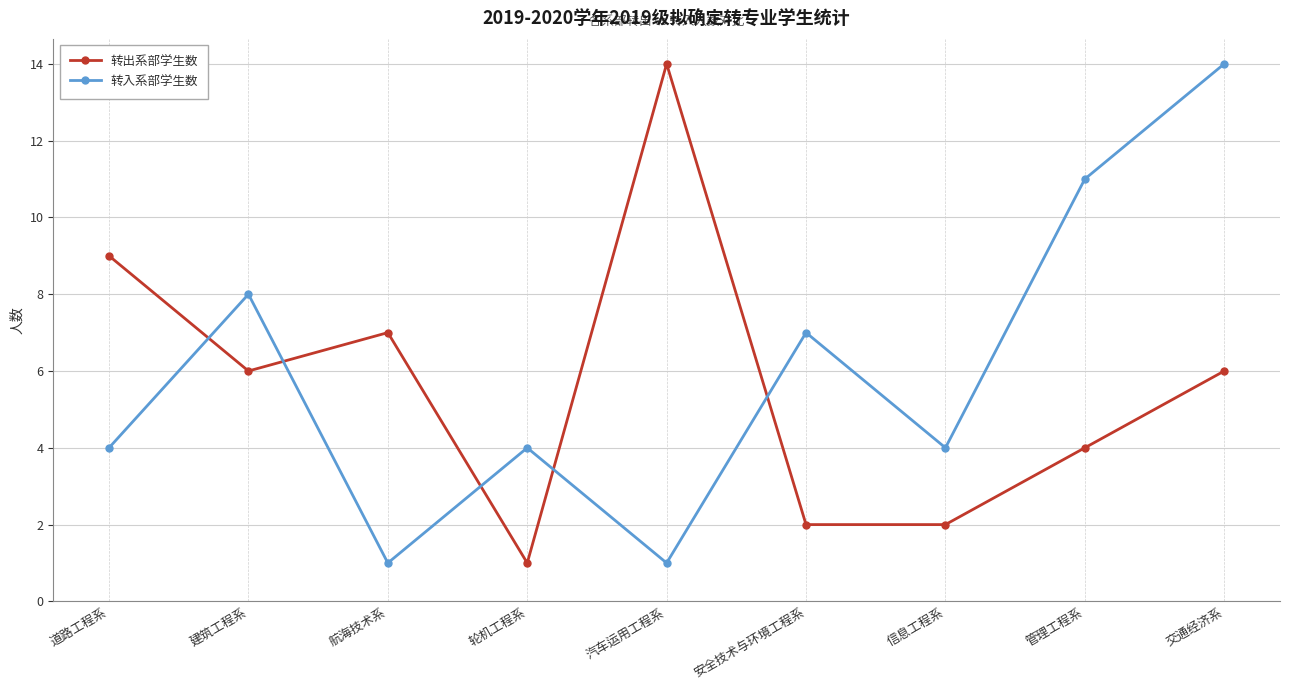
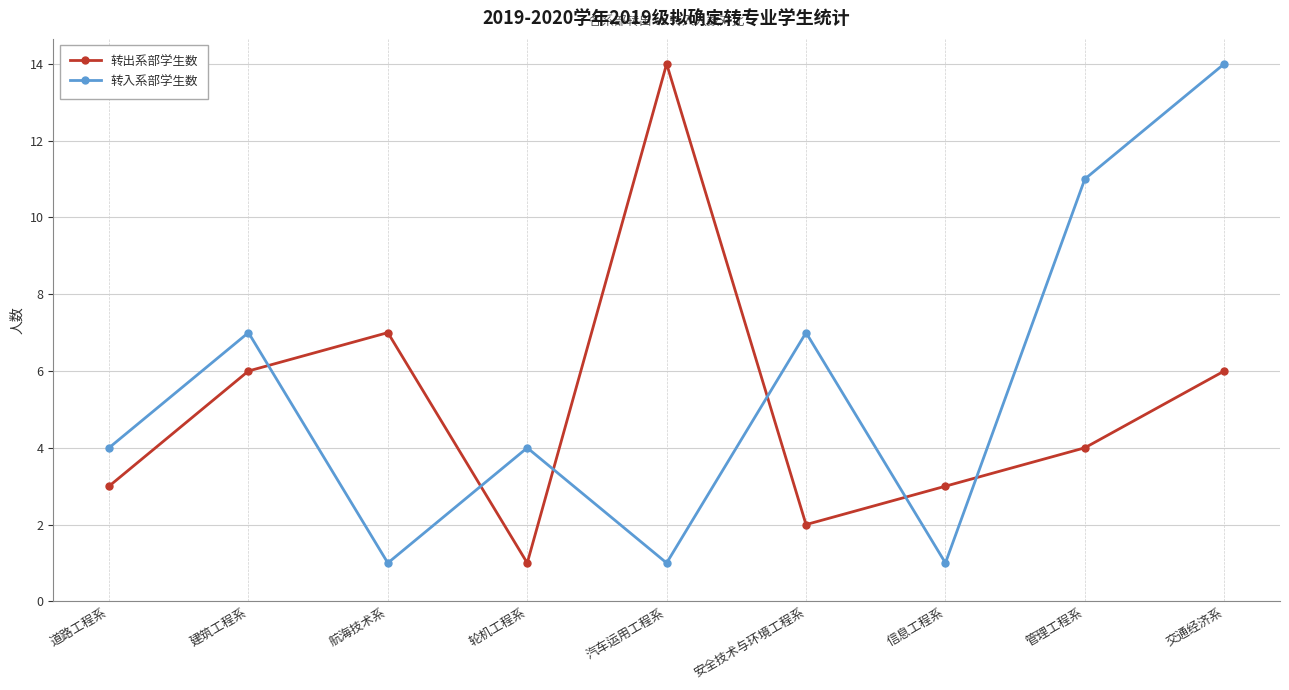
  {
    "转出系部学生数": {
-     "道路工程系": 9,
+     "道路工程系": 3,
      "建筑工程系": 6,
      "航海技术系": 7,
      "轮机工程系": 1,
      "汽车运用工程系": 14,
      "安全技术与环境工程系": 2,
-     "信息工程系": 2,
+     "信息工程系": 3,
      "管理工程系": 4,
      "交通经济系": 6
    },
    "转入系部学生数": {
      "道路工程系": 4,
-     "建筑工程系": 8,
+     "建筑工程系": 7,
      "航海技术系": 1,
      "轮机工程系": 4,
      "汽车运用工程系": 1,
      "安全技术与环境工程系": 7,
-     "信息工程系": 4,
+     "信息工程系": 1,
      "管理工程系": 11,
      "交通经济系": 14
    }
  }
